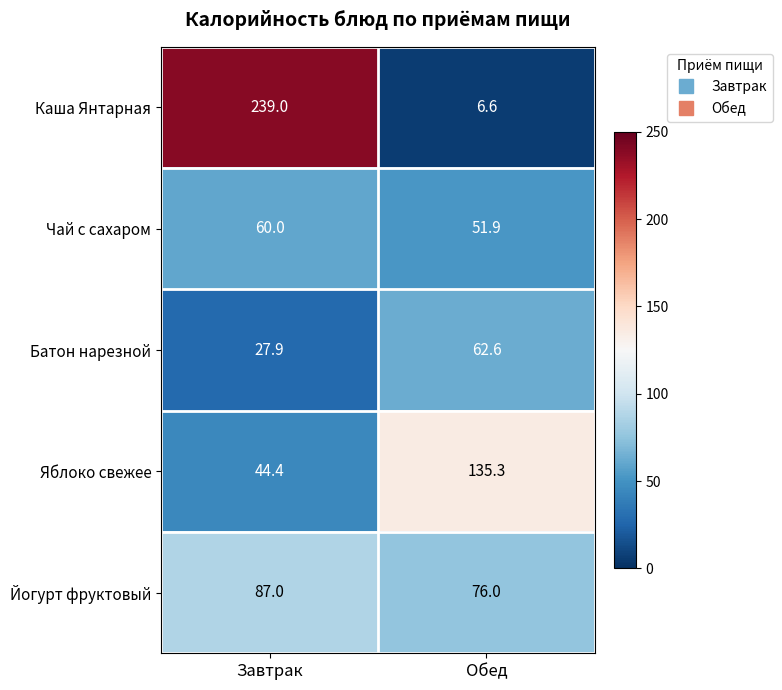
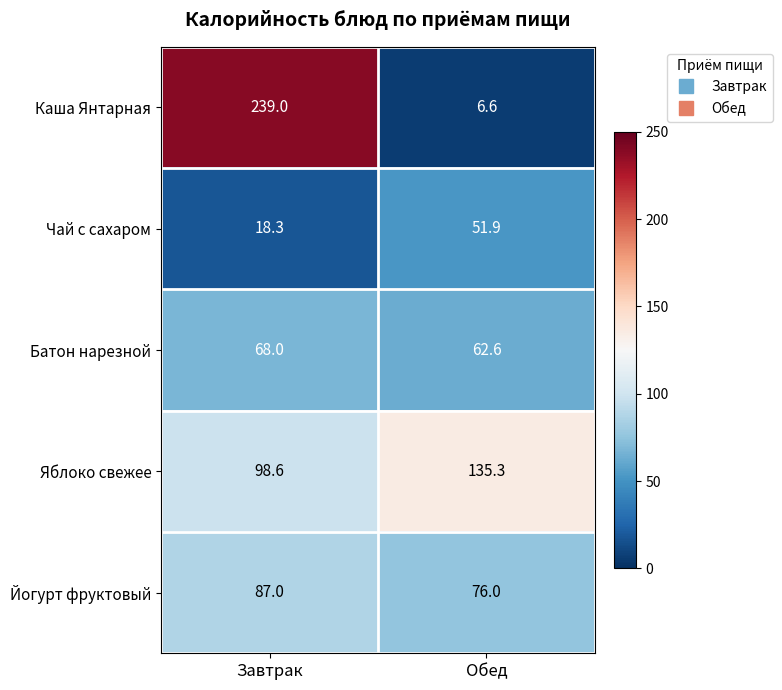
  {
    "Каша Янтарная": {
      "Завтрак": 239.0,
      "Обед": 6.6
    },
    "Чай с сахаром": {
-     "Завтрак": 60.0,
+     "Завтрак": 18.3,
      "Обед": 51.9
    },
    "Батон нарезной": {
-     "Завтрак": 27.9,
+     "Завтрак": 68.0,
      "Обед": 62.6
    },
    "Яблоко свежее": {
-     "Завтрак": 44.4,
+     "Завтрак": 98.6,
      "Обед": 135.3
    },
    "Йогурт фруктовый": {
      "Завтрак": 87.0,
      "Обед": 76.0
    }
  }
